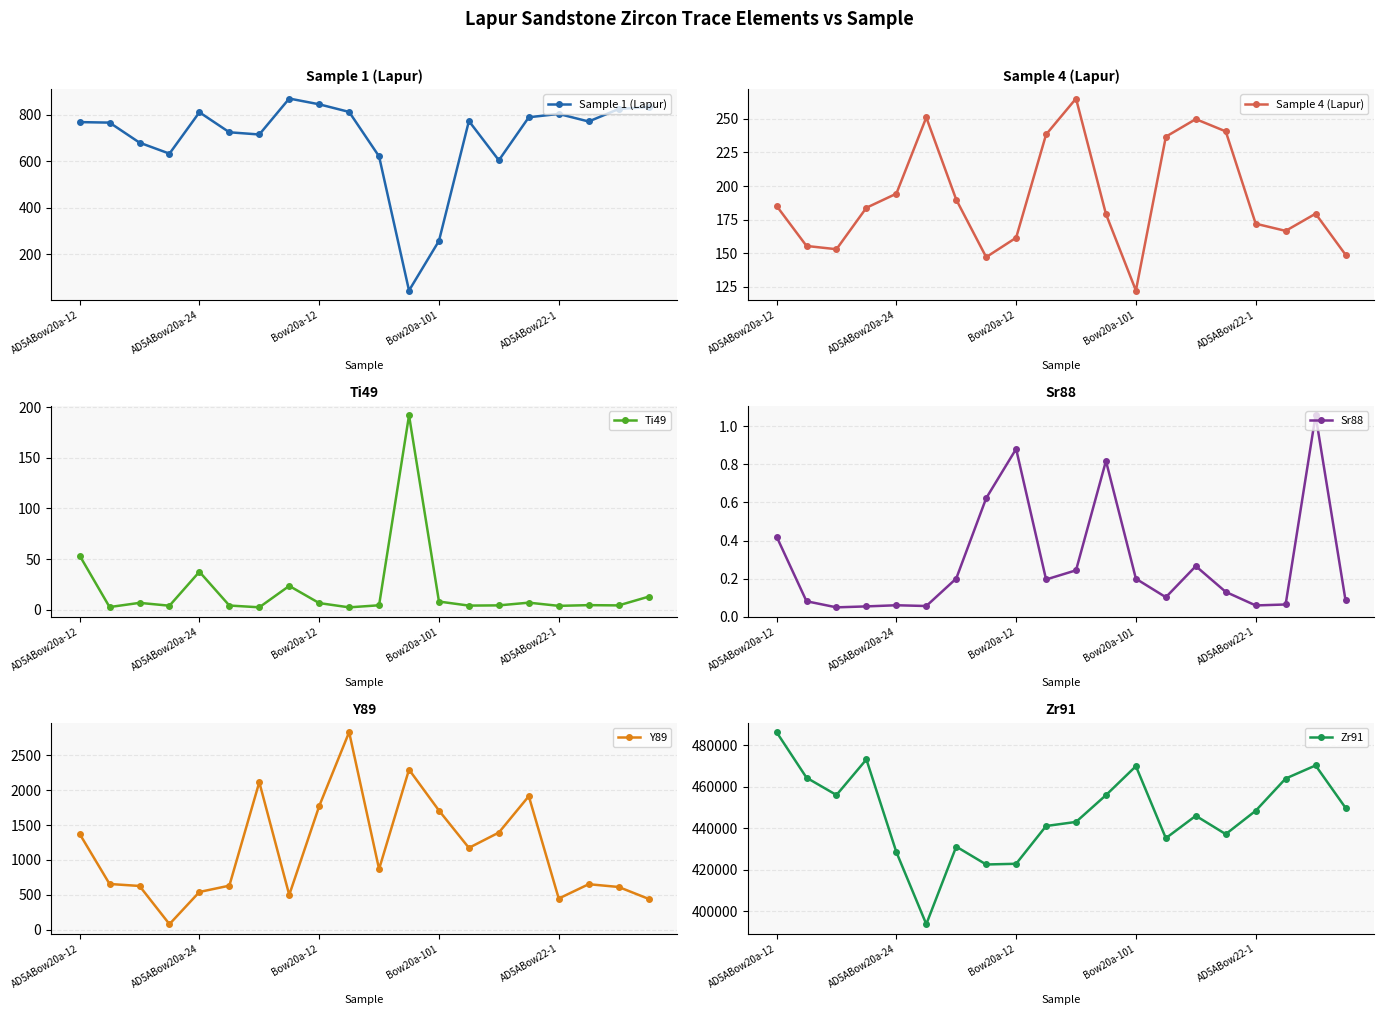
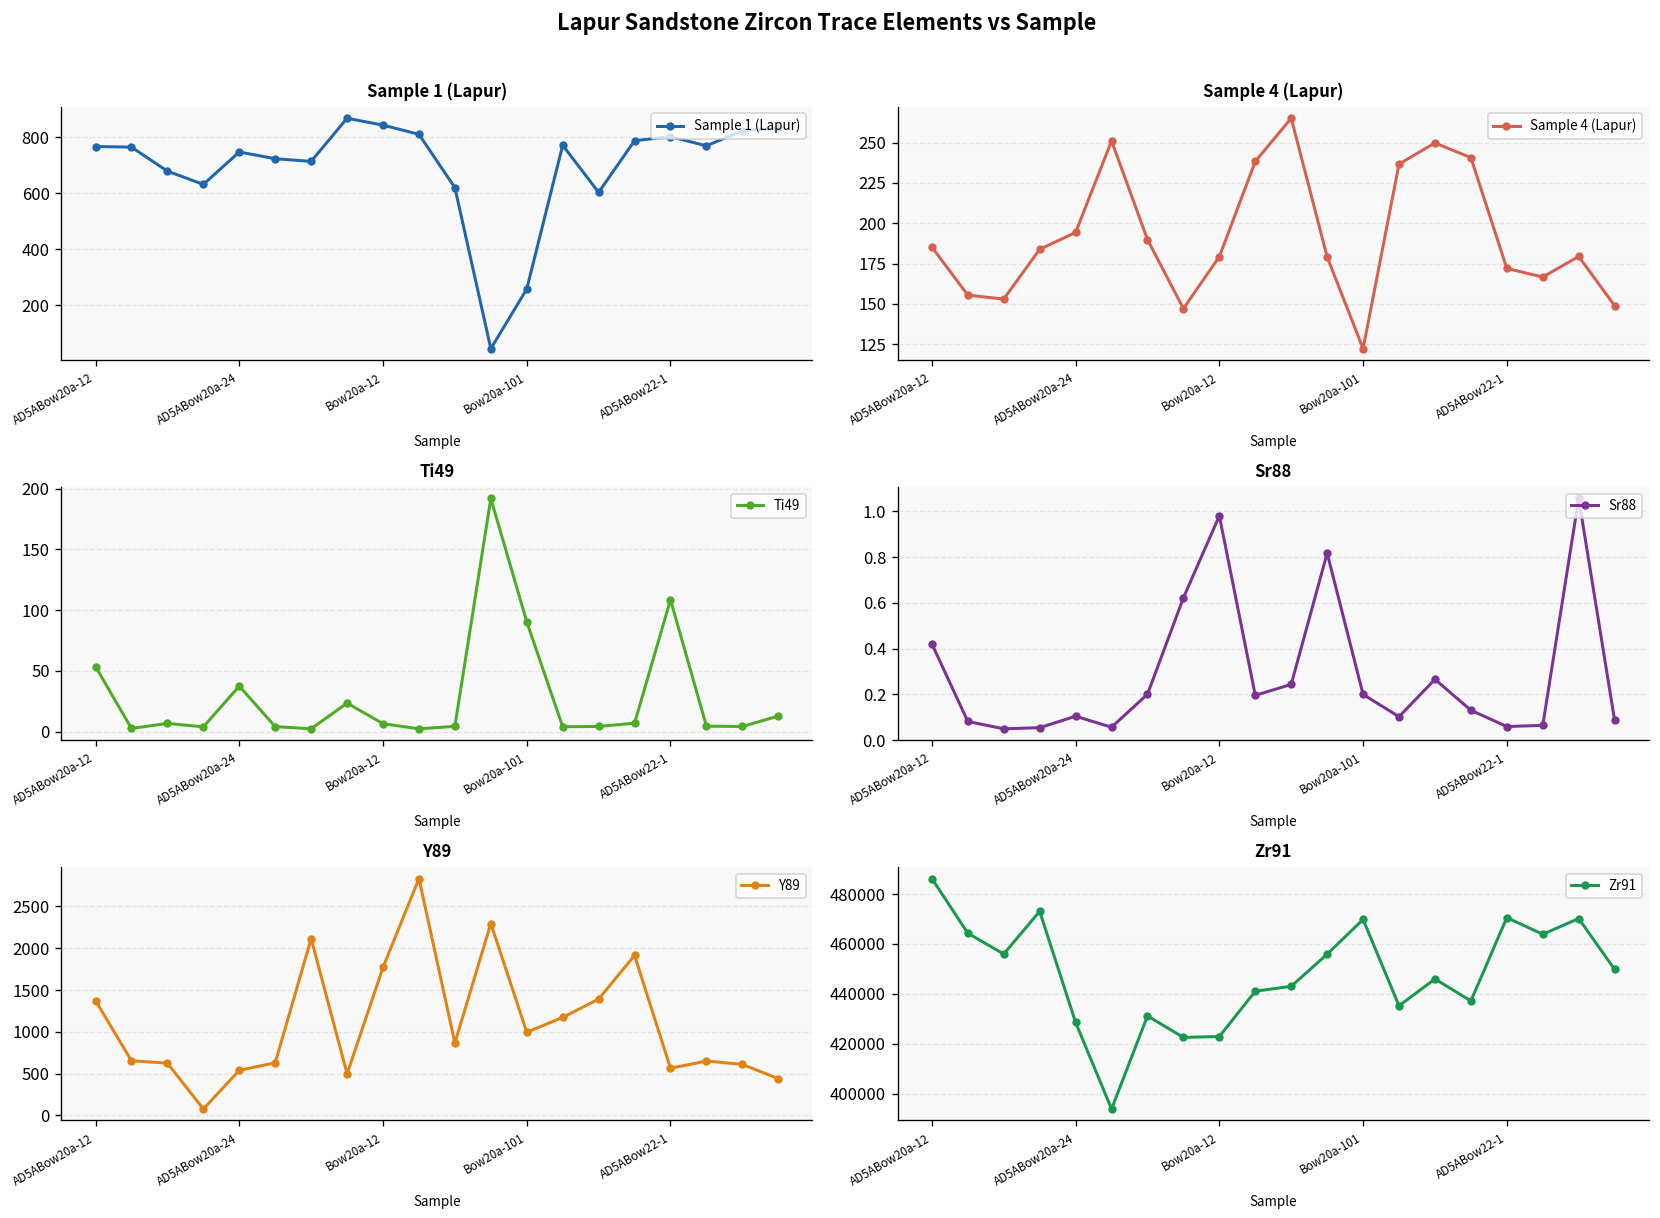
  {
    "Sample 1 (Lapur)": {
      "AD5ABow20a-12": 770,
-     "AD5ABow20a-24": 810,
+     "AD5ABow20a-24": 750,
      "Bow20a-12": 840,
      "Bow20a-101": 260
    },
    "Sample 4 (Lapur)": {
      "AD5ABow20a-12": 185,
      "AD5ABow20a-24": 194,
-     "Bow20a-12": 162,
+     "Bow20a-12": 179,
      "Bow20a-101": 122,
      "AD5ABow22-1": 172
    },
    "Ti49": {
      "AD5ABow20a-12": 53,
      "AD5ABow20a-24": 37,
      "Bow20a-12": 6,
-     "Bow20a-101": 8,
-     "AD5ABow22-1": 4
+     "Bow20a-101": 90,
+     "AD5ABow22-1": 109
    },
    "Sr88": {
      "AD5ABow20a-12": 0.42,
-     "AD5ABow20a-24": 0.06,
-     "Bow20a-12": 0.88,
+     "AD5ABow20a-24": 0.11,
+     "Bow20a-12": 0.98,
      "Bow20a-101": 0.20,
      "AD5ABow22-1": 0.06
    },
    "Y89": {
      "AD5ABow20a-12": 1400,
      "AD5ABow20a-24": 500,
      "Bow20a-12": 1800,
-     "Bow20a-101": 1700,
-     "AD5ABow22-1": 400
+     "Bow20a-101": 1000,
+     "AD5ABow22-1": 600
    },
    "Zr91": {
      "AD5ABow20a-12": 486000,
      "AD5ABow20a-24": 429000,
      "Bow20a-12": 423000,
      "Bow20a-101": 470000,
-     "AD5ABow22-1": 448000
+     "AD5ABow22-1": 471000
    }
  }
